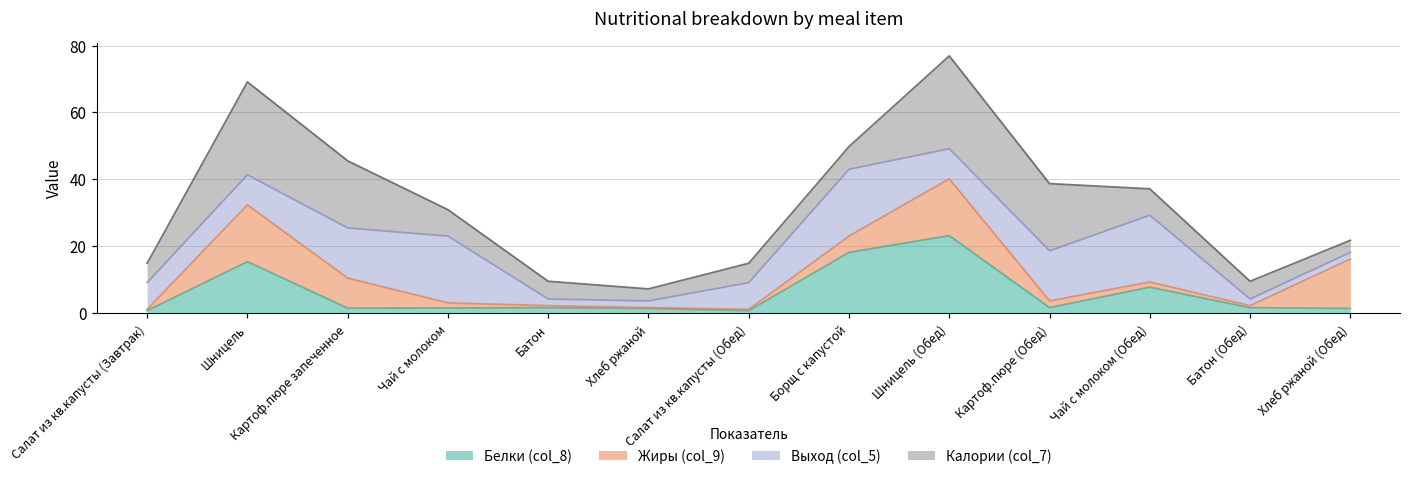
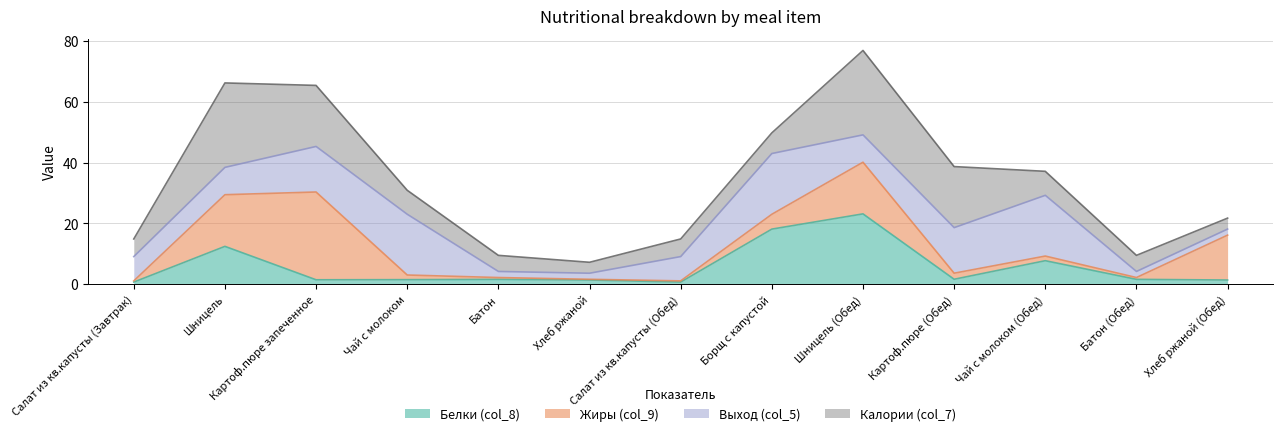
  {
    "Белки (col_8)": {
-     "Шницель": 15,
+     "Шницель": 12,
      "Картоф.пюре запеченное": 1,
      "Чай с молоком": 1,
      "Борщ с капустой": 18,
      "Шницель (Обед)": 23,
      "Картоф.пюре (Обед)": 2,
      "Чай с молоком (Обед)": 8,
      "Хлеб ржаной (Обед)": 1
    },
    "Жиры (col_9)": {
      "Шницель": 17,
-     "Картоф.пюре запеченное": 9,
+     "Картоф.пюре запеченное": 29,
      "Чай с молоком": 2,
      "Борщ с капустой": 5,
      "Шницель (Обед)": 17,
      "Картоф.пюре (Обед)": 2,
      "Чай с молоком (Обед)": 2,
      "Хлеб ржаной (Обед)": 15
    }
  }
